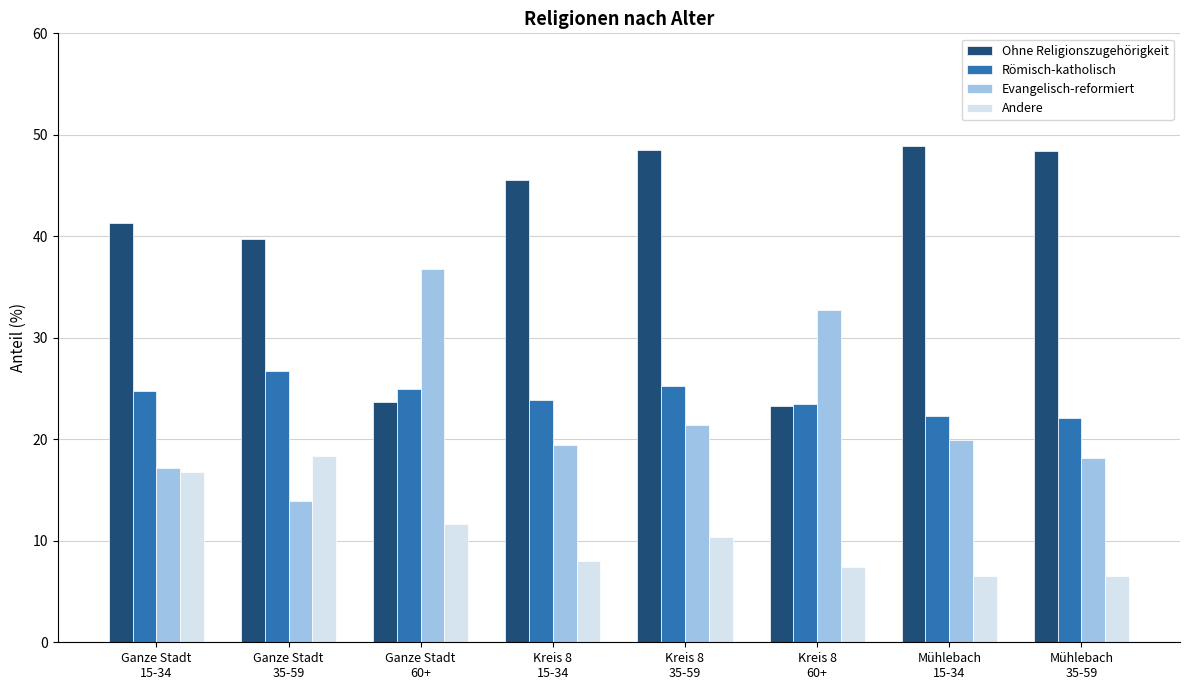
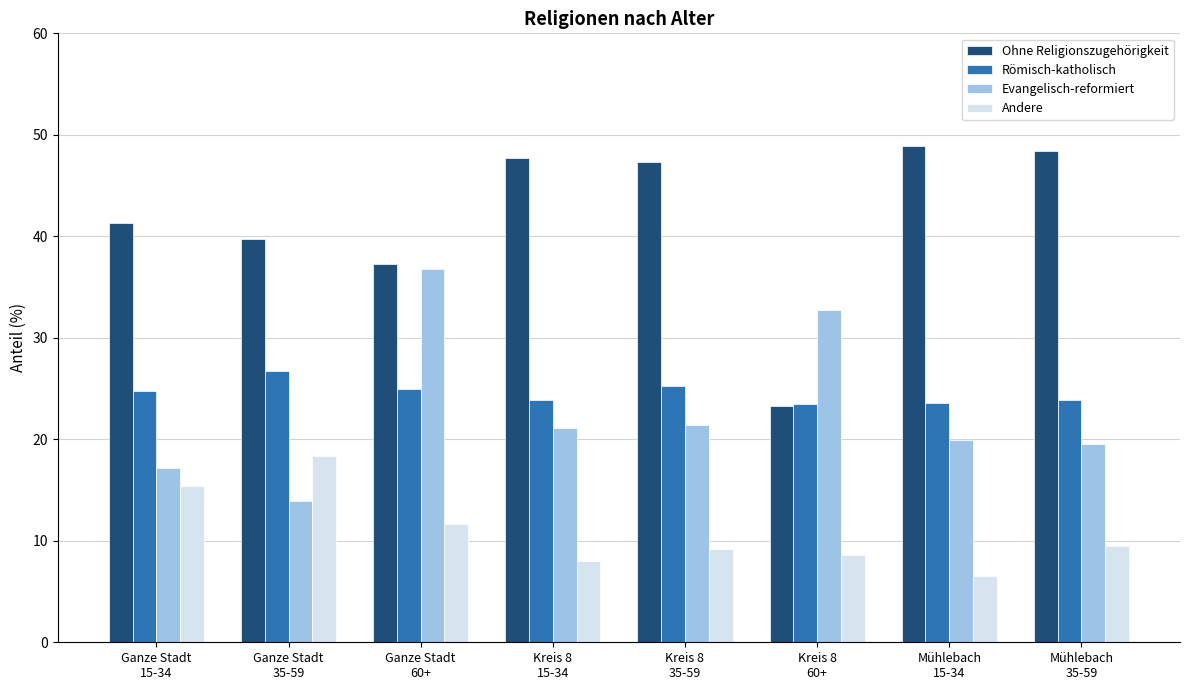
  {
    "Ohne Religionszugehörigkeit": {
      "Ganze Stadt 15-34": 41.3,
      "Ganze Stadt 35-59": 39.7,
-     "Ganze Stadt 60+": 23.7,
-     "Kreis 8 15-34": 45.5,
-     "Kreis 8 35-59": 48.5,
+     "Ganze Stadt 60+": 37.3,
+     "Kreis 8 15-34": 47.7,
+     "Kreis 8 35-59": 47.3,
      "Kreis 8 60+": 23.3,
      "Mühlebach 15-34": 48.9,
      "Mühlebach 35-59": 48.4
    },
    "Römisch-katholisch": {
      "Ganze Stadt 15-34": 24.8,
      "Ganze Stadt 35-59": 26.7,
      "Ganze Stadt 60+": 25.0,
      "Kreis 8 15-34": 23.9,
      "Kreis 8 35-59": 25.3,
      "Kreis 8 60+": 23.5,
-     "Mühlebach 15-34": 22.3,
-     "Mühlebach 35-59": 22.1
+     "Mühlebach 15-34": 23.6,
+     "Mühlebach 35-59": 23.9
    },
    "Evangelisch-reformiert": {
      "Ganze Stadt 15-34": 17.2,
      "Ganze Stadt 35-59": 13.9,
      "Ganze Stadt 60+": 36.8,
-     "Kreis 8 15-34": 19.4,
+     "Kreis 8 15-34": 21.1,
      "Kreis 8 35-59": 21.4,
      "Kreis 8 60+": 32.7,
      "Mühlebach 15-34": 19.9,
-     "Mühlebach 35-59": 18.2
+     "Mühlebach 35-59": 19.5
    },
    "Andere": {
-     "Ganze Stadt 15-34": 16.8,
+     "Ganze Stadt 15-34": 15.4,
      "Ganze Stadt 35-59": 18.4,
      "Ganze Stadt 60+": 11.7,
      "Kreis 8 15-34": 8.0,
-     "Kreis 8 35-59": 10.4,
-     "Kreis 8 60+": 7.4,
+     "Kreis 8 35-59": 9.2,
+     "Kreis 8 60+": 8.6,
      "Mühlebach 15-34": 6.5,
-     "Mühlebach 35-59": 6.5
+     "Mühlebach 35-59": 9.5
    }
  }
